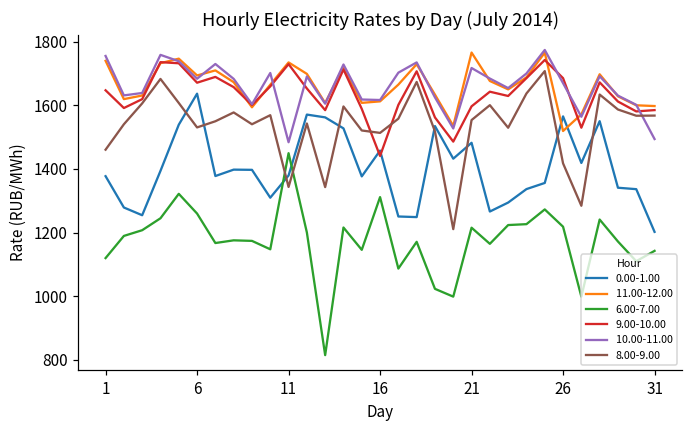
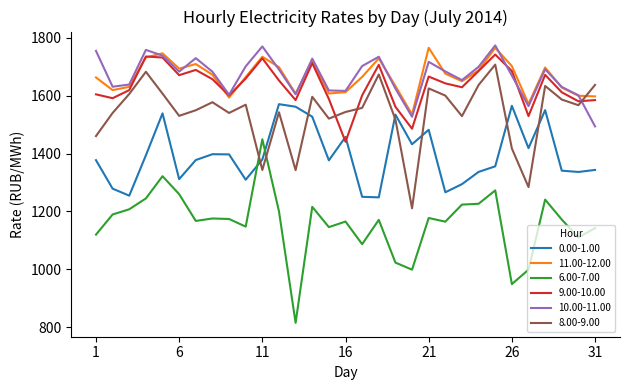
  {
    "0.00-1.00": {
      "1": 1380,
-     "6": 1640,
+     "6": 1310,
      "11": 1380,
      "16": 1460,
      "21": 1480,
      "26": 1560,
-     "31": 1200
+     "31": 1340
    },
    "11.00-12.00": {
-     "1": 1740,
+     "1": 1660,
      "6": 1690,
      "21": 1770,
-     "26": 1520,
+     "26": 1700,
      "31": 1600
    },
    "6.00-7.00": {
      "1": 1120,
      "6": 1260,
      "11": 1450,
-     "16": 1310,
-     "21": 1220,
-     "26": 1220
+     "16": 1160,
+     "21": 1180,
+     "26": 950
    },
    "9.00-10.00": {
-     "1": 1650,
+     "1": 1600,
      "6": 1670,
      "16": 1440,
-     "21": 1600,
+     "21": 1670,
      "26": 1690,
      "31": 1580
    },
    "10.00-11.00": {
      "1": 1750,
      "6": 1680,
-     "11": 1480,
+     "11": 1770,
      "21": 1720,
      "26": 1670,
      "31": 1490
    },
    "8.00-9.00": {
      "1": 1460,
      "6": 1530,
      "11": 1340,
-     "16": 1510,
-     "21": 1550,
+     "16": 1540,
+     "21": 1630,
      "26": 1420,
-     "31": 1570
+     "31": 1640
    }
  }
